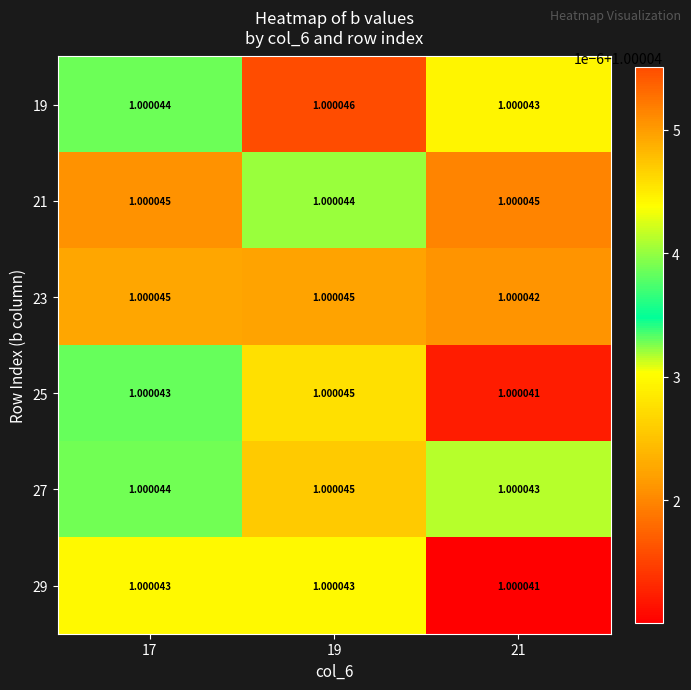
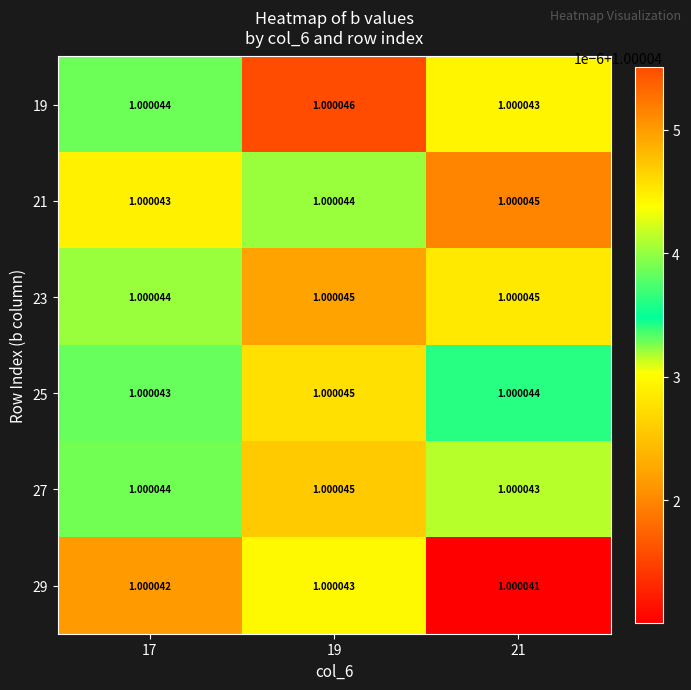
  {
    "19": {
      "17": 1.000044,
      "19": 1.000046,
      "21": 1.000043
    },
    "21": {
-     "17": 1.000045,
+     "17": 1.000043,
      "19": 1.000044,
      "21": 1.000045
    },
    "23": {
-     "17": 1.000045,
+     "17": 1.000044,
      "19": 1.000045,
-     "21": 1.000042
+     "21": 1.000045
    },
    "25": {
      "17": 1.000043,
      "19": 1.000045,
-     "21": 1.000041
+     "21": 1.000044
    },
    "27": {
      "17": 1.000044,
      "19": 1.000045,
      "21": 1.000043
    },
    "29": {
-     "17": 1.000043,
+     "17": 1.000042,
      "19": 1.000043,
      "21": 1.000041
    }
  }
